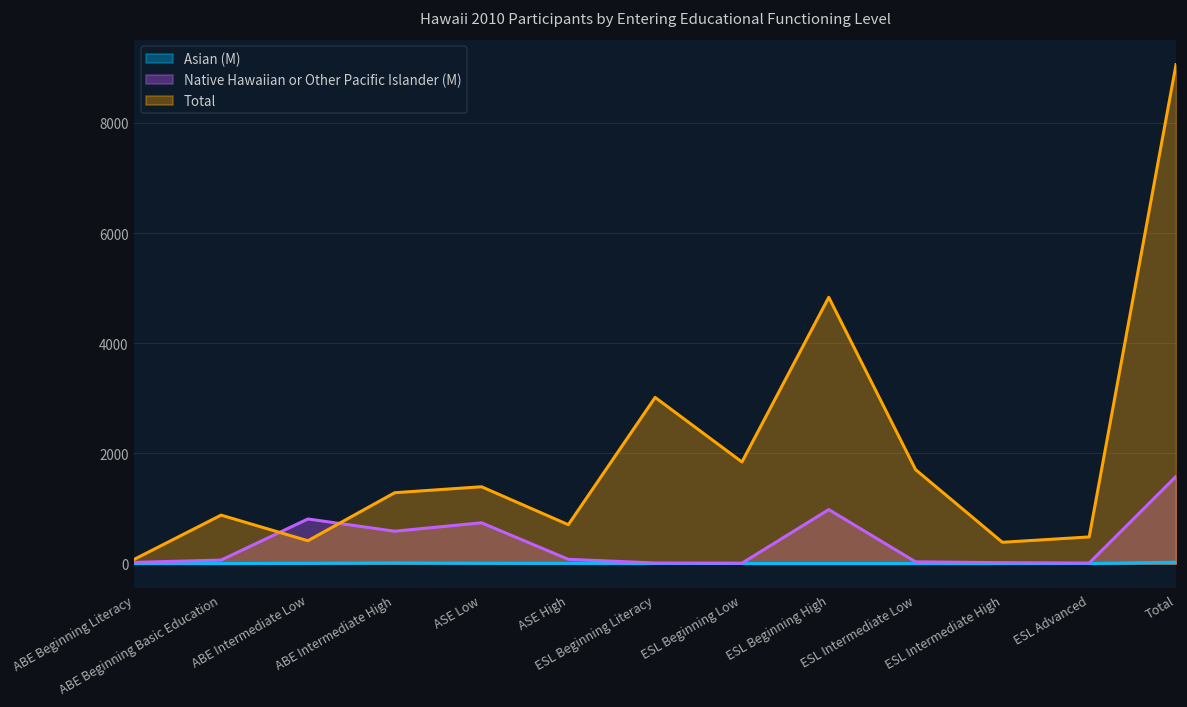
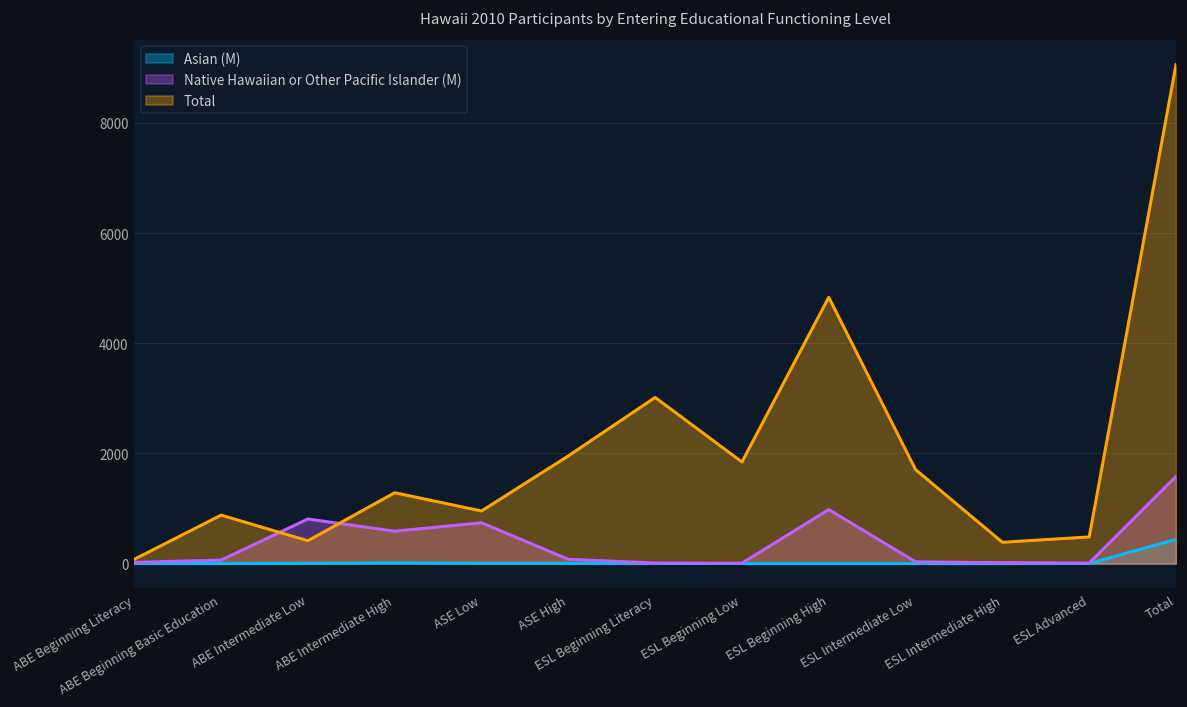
  {
    "Asian (M)": {
      "ABE Beginning Basic Education": 0,
      "ABE Intermediate Low": 0,
      "ABE Intermediate High": 0,
      "ASE Low": 0,
      "ASE High": 0,
      "ESL Beginning High": 0,
-     "Total": 0
+     "Total": 400
    },
    "Native Hawaiian or Other Pacific Islander (M)": {
      "ABE Beginning Basic Education": 100,
      "ABE Intermediate Low": 800,
      "ABE Intermediate High": 600,
      "ASE Low": 700,
      "ASE High": 100,
      "ESL Beginning High": 1000,
      "Total": 1600
    },
    "Total": {
      "ABE Beginning Literacy": 100,
      "ABE Beginning Basic Education": 900,
      "ABE Intermediate Low": 400,
      "ABE Intermediate High": 1300,
-     "ASE Low": 1400,
-     "ASE High": 700,
+     "ASE Low": 1000,
+     "ASE High": 2000,
      "ESL Beginning Literacy": 3000,
      "ESL Beginning Low": 1800,
      "ESL Beginning High": 4800,
      "ESL Intermediate Low": 1700,
      "ESL Intermediate High": 400,
      "ESL Advanced": 500,
      "Total": 9100
    }
  }
